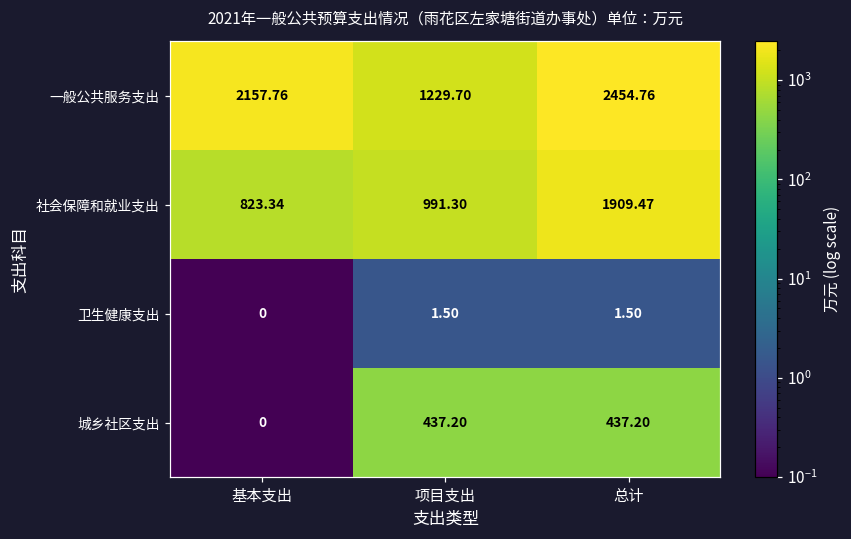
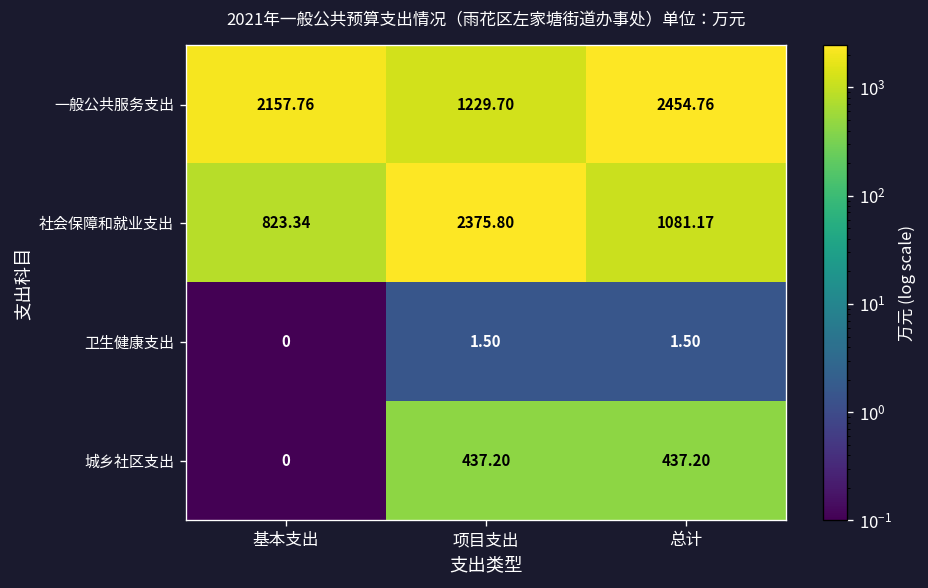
  {
    "一般公共服务支出": {
      "基本支出": 2157.76,
      "项目支出": 1229.70,
      "总计": 2454.76
    },
    "社会保障和就业支出": {
      "基本支出": 823.34,
-     "项目支出": 991.30,
-     "总计": 1909.47
+     "项目支出": 2375.80,
+     "总计": 1081.17
    },
    "卫生健康支出": {
      "基本支出": 0,
      "项目支出": 1.50,
      "总计": 1.50
    },
    "城乡社区支出": {
      "基本支出": 0,
      "项目支出": 437.20,
      "总计": 437.20
    }
  }
